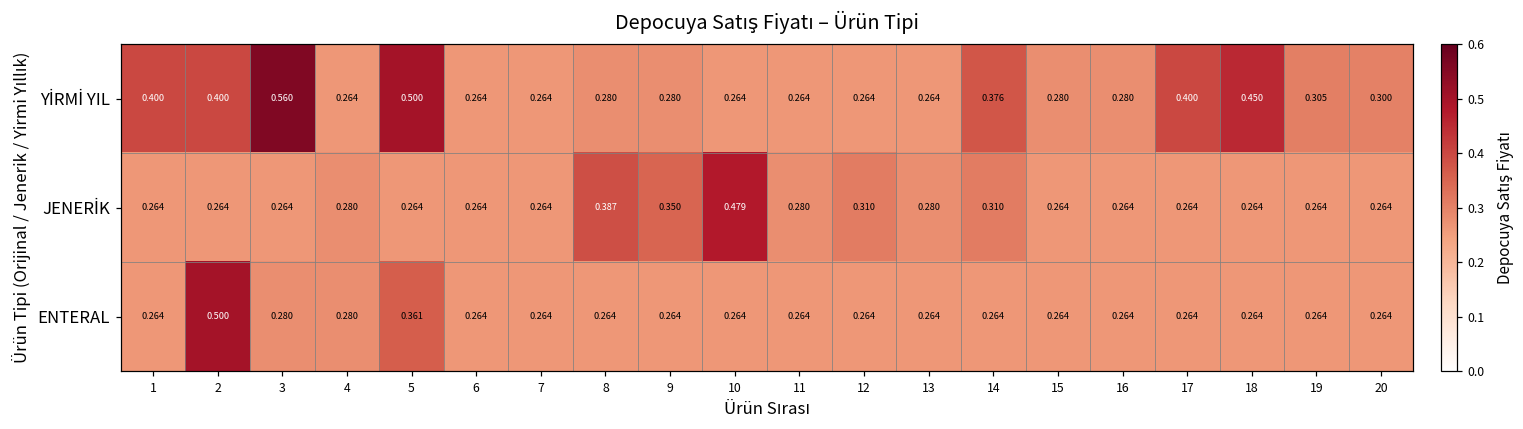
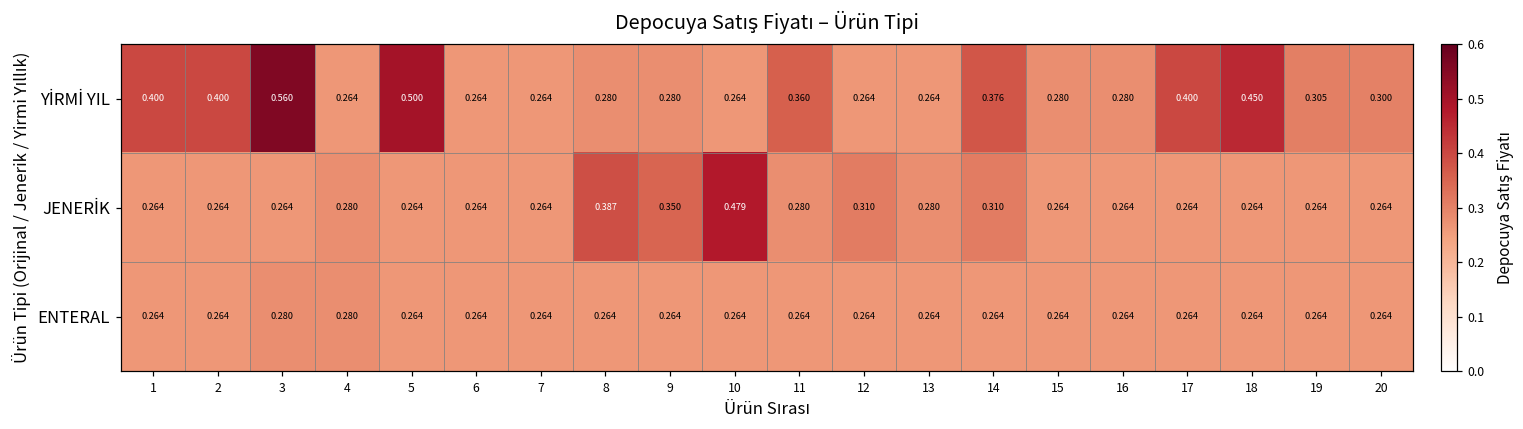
  {
    "YİRMİ YIL": {
      "1": 0.400,
      "2": 0.400,
      "3": 0.560,
      "4": 0.264,
      "5": 0.500,
      "6": 0.264,
      "7": 0.264,
      "8": 0.280,
      "9": 0.280,
      "10": 0.264,
-     "11": 0.264,
+     "11": 0.360,
      "12": 0.264,
      "13": 0.264,
      "14": 0.376,
      "15": 0.280,
      "16": 0.280,
      "17": 0.400,
      "18": 0.450,
      "19": 0.305,
      "20": 0.300
    },
    "JENERİK": {
      "1": 0.264,
      "2": 0.264,
      "3": 0.264,
      "4": 0.280,
      "5": 0.264,
      "6": 0.264,
      "7": 0.264,
      "8": 0.387,
      "9": 0.350,
      "10": 0.479,
      "11": 0.280,
      "12": 0.310,
      "13": 0.280,
      "14": 0.310,
      "15": 0.264,
      "16": 0.264,
      "17": 0.264,
      "18": 0.264,
      "19": 0.264,
      "20": 0.264
    },
    "ENTERAL": {
      "1": 0.264,
-     "2": 0.500,
+     "2": 0.264,
      "3": 0.280,
      "4": 0.280,
-     "5": 0.361,
+     "5": 0.264,
      "6": 0.264,
      "7": 0.264,
      "8": 0.264,
      "9": 0.264,
      "10": 0.264,
      "11": 0.264,
      "12": 0.264,
      "13": 0.264,
      "14": 0.264,
      "15": 0.264,
      "16": 0.264,
      "17": 0.264,
      "18": 0.264,
      "19": 0.264,
      "20": 0.264
    }
  }
